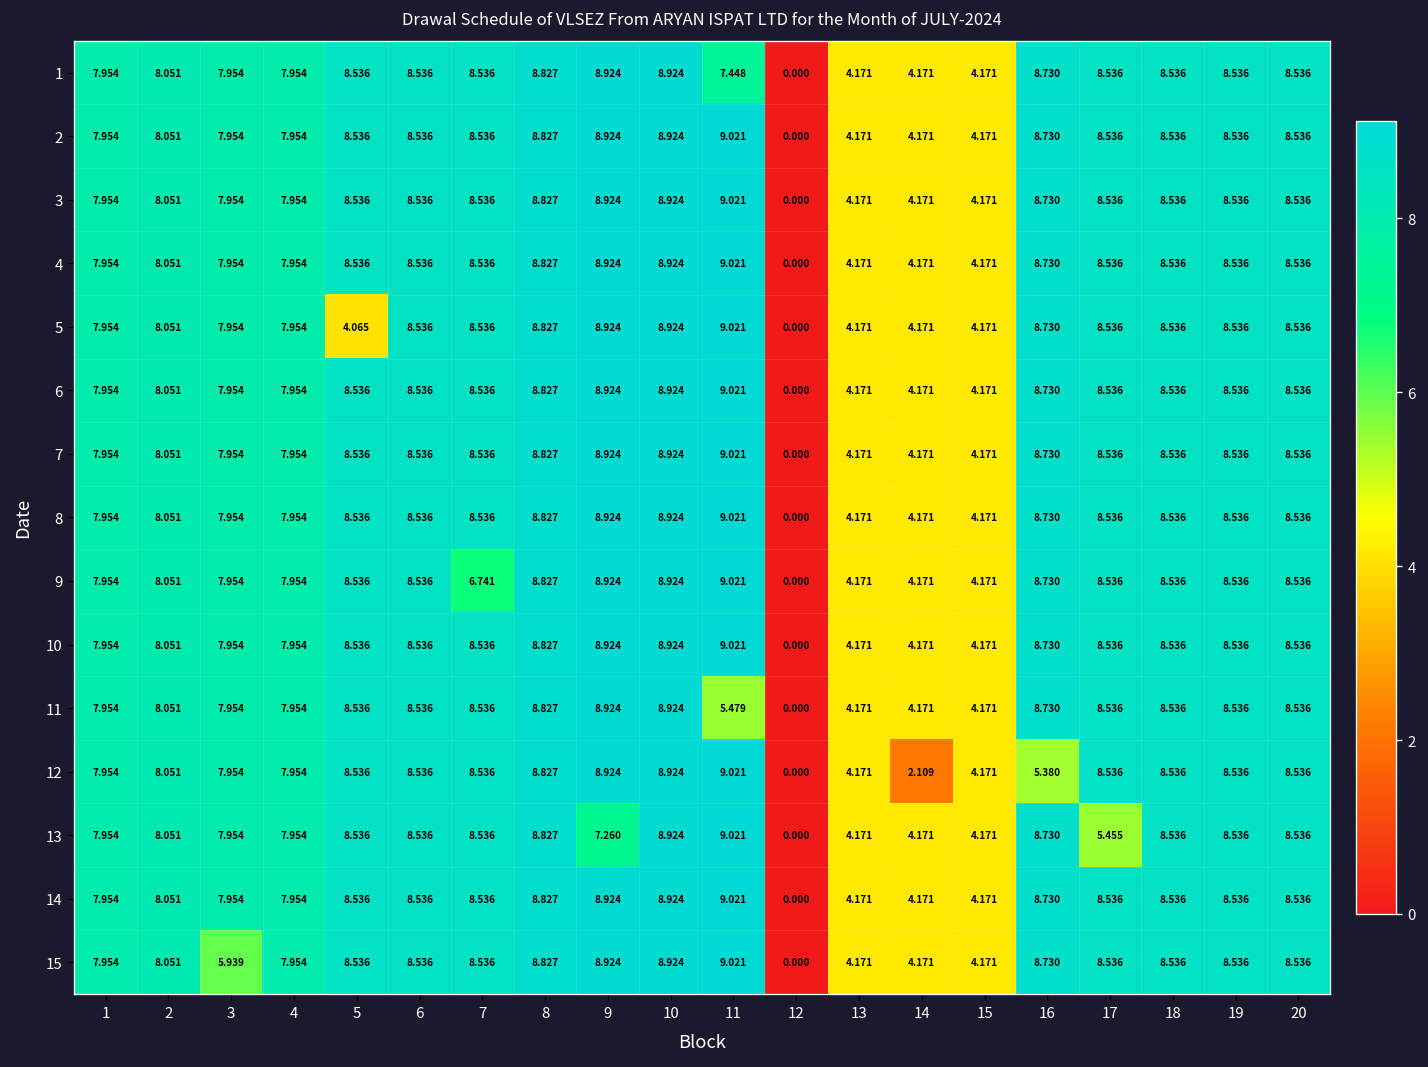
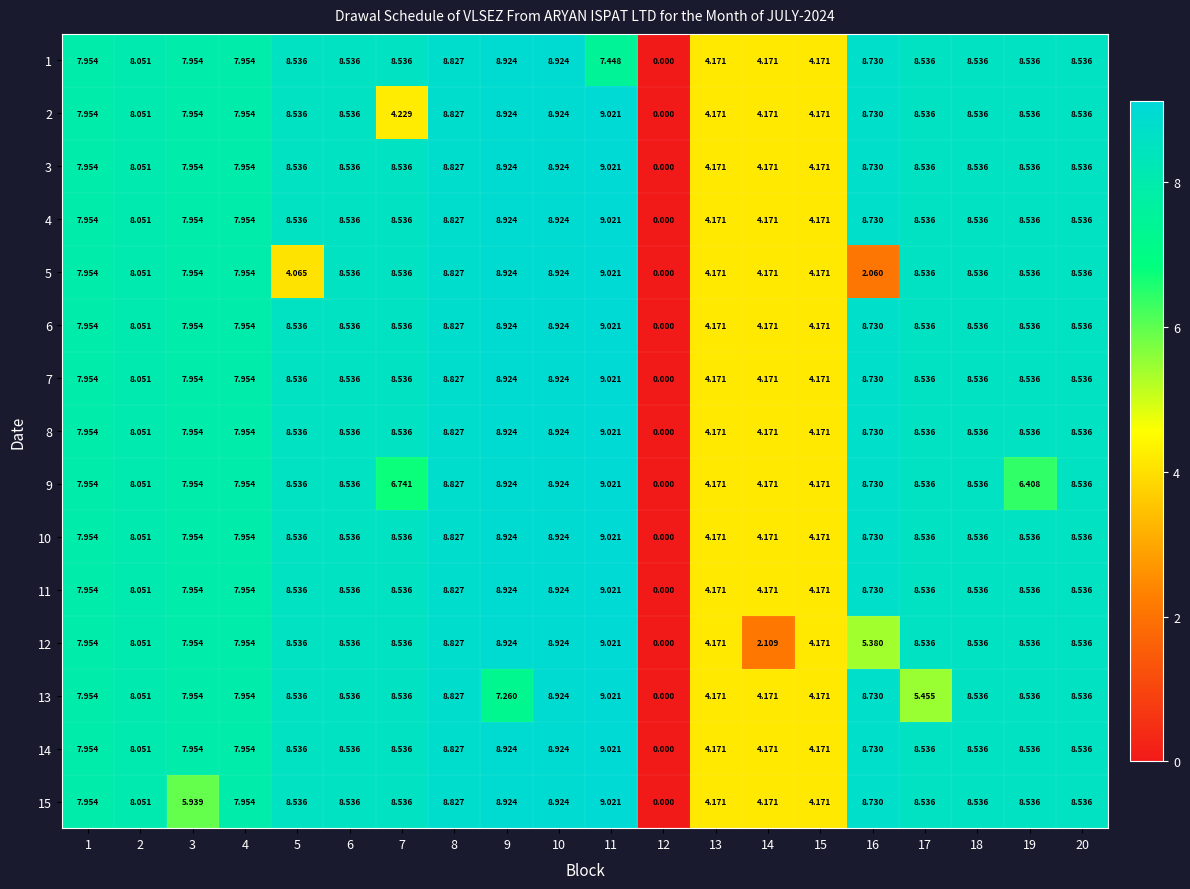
  {
    "2": {
      "1": 7.954,
      "2": 8.051,
      "3": 7.954,
      "4": 7.954,
      "5": 8.536,
      "6": 8.536,
-     "7": 8.536,
+     "7": 4.229,
      "8": 8.827,
      "9": 8.924,
      "10": 8.924,
      "11": 9.021,
      "12": 0.000,
      "13": 4.171,
      "14": 4.171,
      "15": 4.171,
      "16": 8.730,
      "17": 8.536,
      "18": 8.536,
      "19": 8.536,
      "20": 8.536
    },
    "5": {
      "1": 7.954,
      "2": 8.051,
      "3": 7.954,
      "4": 7.954,
      "5": 4.065,
      "6": 8.536,
      "7": 8.536,
      "8": 8.827,
      "9": 8.924,
      "10": 8.924,
      "11": 9.021,
      "12": 0.000,
      "13": 4.171,
      "14": 4.171,
      "15": 4.171,
-     "16": 8.730,
+     "16": 2.060,
      "17": 8.536,
      "18": 8.536,
      "19": 8.536,
      "20": 8.536
    },
    "9": {
      "1": 7.954,
      "2": 8.051,
      "3": 7.954,
      "4": 7.954,
      "5": 8.536,
      "6": 8.536,
      "7": 6.741,
      "8": 8.827,
      "9": 8.924,
      "10": 8.924,
      "11": 9.021,
      "12": 0.000,
      "13": 4.171,
      "14": 4.171,
      "15": 4.171,
      "16": 8.730,
      "17": 8.536,
      "18": 8.536,
-     "19": 8.536,
+     "19": 6.408,
      "20": 8.536
    },
    "11": {
      "1": 7.954,
      "2": 8.051,
      "3": 7.954,
      "4": 7.954,
      "5": 8.536,
      "6": 8.536,
      "7": 8.536,
      "8": 8.827,
      "9": 8.924,
      "10": 8.924,
-     "11": 5.479,
+     "11": 9.021,
      "12": 0.000,
      "13": 4.171,
      "14": 4.171,
      "15": 4.171,
      "16": 8.730,
      "17": 8.536,
      "18": 8.536,
      "19": 8.536,
      "20": 8.536
    }
  }
